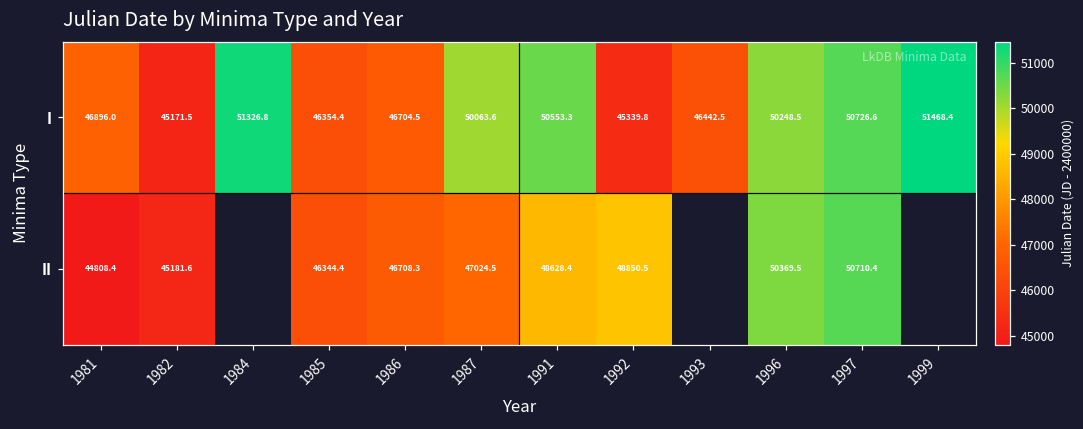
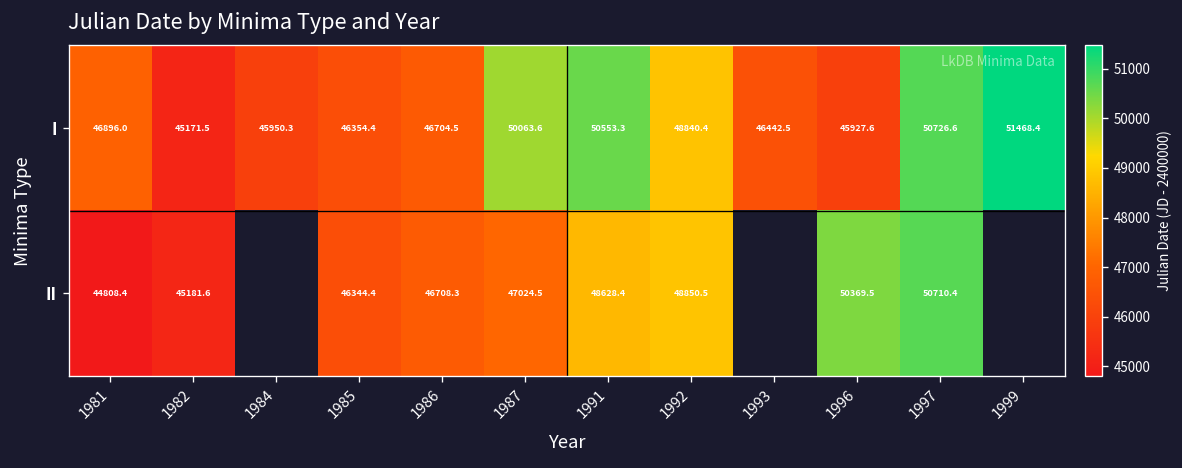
  {
    "I": {
      "1981": 46896.0,
      "1982": 45171.5,
-     "1984": 51326.8,
+     "1984": 45950.3,
      "1985": 46354.4,
      "1986": 46704.5,
      "1987": 50063.6,
      "1991": 50553.3,
-     "1992": 45339.8,
+     "1992": 48840.4,
      "1993": 46442.5,
-     "1996": 50248.5,
+     "1996": 45927.6,
      "1997": 50726.6
    },
    "II": {
      "1981": 44808.4,
      "1982": 45181.6,
      "1985": 46344.4,
      "1986": 46708.3,
      "1987": 47024.5,
      "1991": 48628.4,
      "1992": 48850.5,
      "1996": 50369.5,
      "1997": 50710.4
    }
  }
